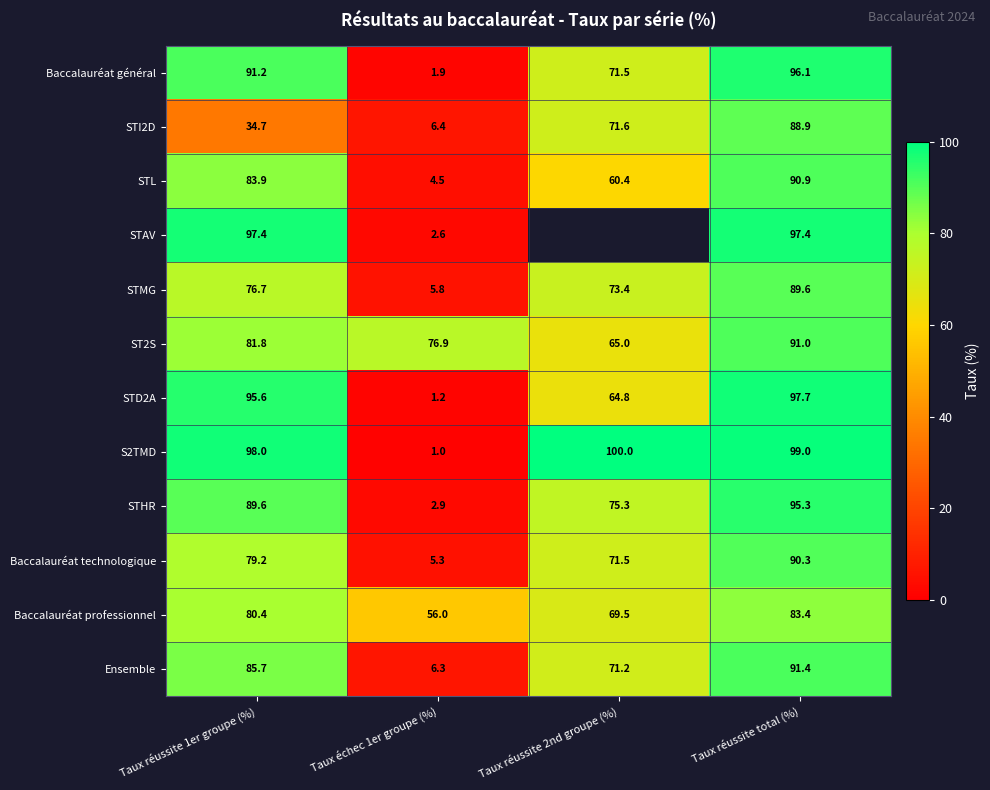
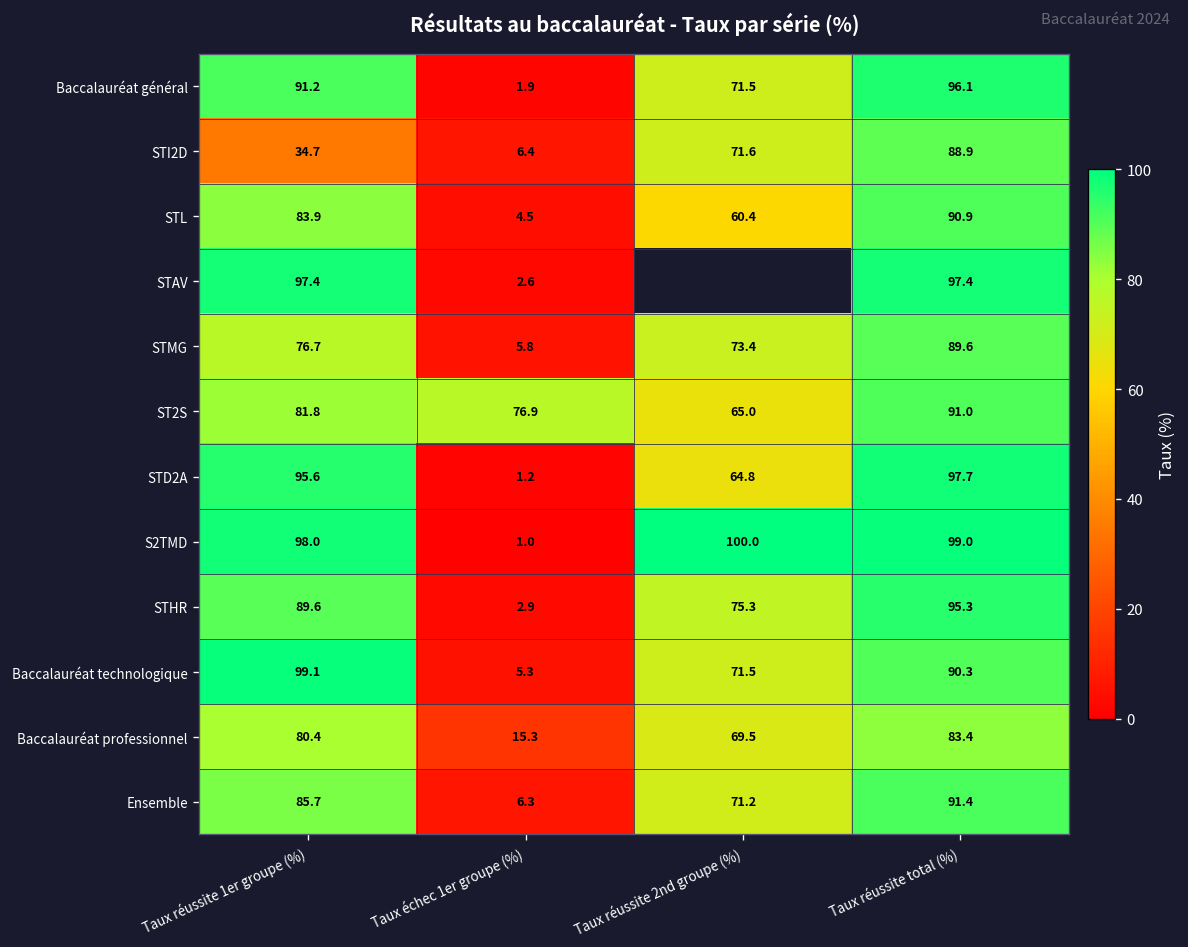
  {
    "Baccalauréat général": {
      "Taux réussite 1er groupe (%)": 91.2,
      "Taux échec 1er groupe (%)": 1.9,
      "Taux réussite 2nd groupe (%)": 71.5,
      "Taux réussite total (%)": 96.1
    },
    "STI2D": {
      "Taux réussite 1er groupe (%)": 34.7,
      "Taux échec 1er groupe (%)": 6.4,
      "Taux réussite 2nd groupe (%)": 71.6,
      "Taux réussite total (%)": 88.9
    },
    "STL": {
      "Taux réussite 1er groupe (%)": 83.9,
      "Taux échec 1er groupe (%)": 4.5,
      "Taux réussite 2nd groupe (%)": 60.4,
      "Taux réussite total (%)": 90.9
    },
    "STAV": {
      "Taux réussite 1er groupe (%)": 97.4,
      "Taux échec 1er groupe (%)": 2.6,
      "Taux réussite total (%)": 97.4
    },
    "STMG": {
      "Taux réussite 1er groupe (%)": 76.7,
      "Taux échec 1er groupe (%)": 5.8,
      "Taux réussite 2nd groupe (%)": 73.4,
      "Taux réussite total (%)": 89.6
    },
    "ST2S": {
      "Taux réussite 1er groupe (%)": 81.8,
      "Taux échec 1er groupe (%)": 76.9,
      "Taux réussite 2nd groupe (%)": 65.0,
      "Taux réussite total (%)": 91.0
    },
    "STD2A": {
      "Taux réussite 1er groupe (%)": 95.6,
      "Taux échec 1er groupe (%)": 1.2,
      "Taux réussite 2nd groupe (%)": 64.8,
      "Taux réussite total (%)": 97.7
    },
    "S2TMD": {
      "Taux réussite 1er groupe (%)": 98.0,
      "Taux échec 1er groupe (%)": 1.0,
      "Taux réussite 2nd groupe (%)": 100.0,
      "Taux réussite total (%)": 99.0
    },
    "STHR": {
      "Taux réussite 1er groupe (%)": 89.6,
      "Taux échec 1er groupe (%)": 2.9,
      "Taux réussite 2nd groupe (%)": 75.3,
      "Taux réussite total (%)": 95.3
    },
    "Baccalauréat technologique": {
-     "Taux réussite 1er groupe (%)": 79.2,
+     "Taux réussite 1er groupe (%)": 99.1,
      "Taux échec 1er groupe (%)": 5.3,
      "Taux réussite 2nd groupe (%)": 71.5,
      "Taux réussite total (%)": 90.3
    },
    "Baccalauréat professionnel": {
      "Taux réussite 1er groupe (%)": 80.4,
-     "Taux échec 1er groupe (%)": 56.0,
+     "Taux échec 1er groupe (%)": 15.3,
      "Taux réussite 2nd groupe (%)": 69.5,
      "Taux réussite total (%)": 83.4
    },
    "Ensemble": {
      "Taux réussite 1er groupe (%)": 85.7,
      "Taux échec 1er groupe (%)": 6.3,
      "Taux réussite 2nd groupe (%)": 71.2,
      "Taux réussite total (%)": 91.4
    }
  }
